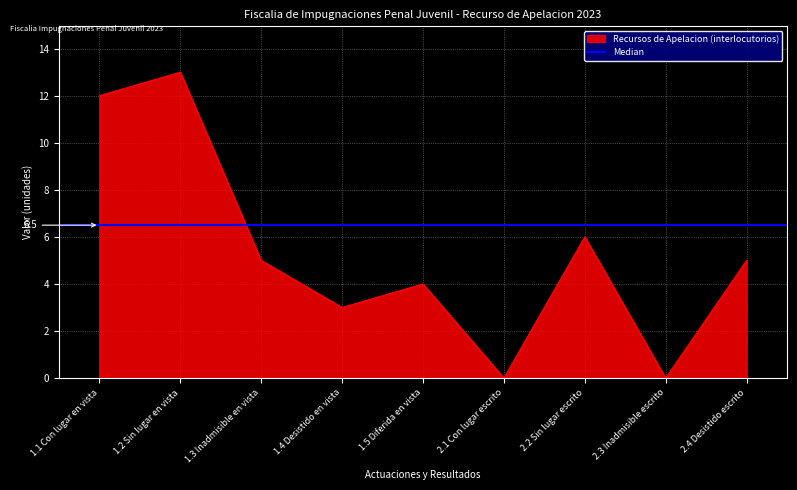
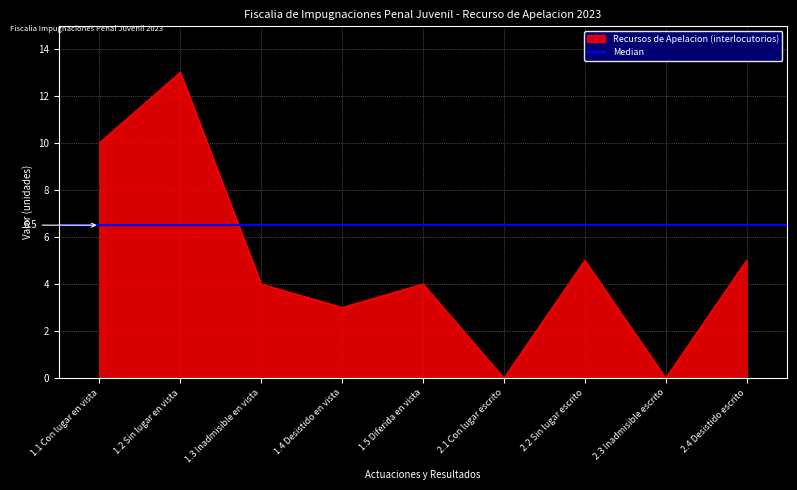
  {
-   "1.1 Con lugar en vista": 12,
+   "1.1 Con lugar en vista": 10,
    "1.2 Sin lugar en vista": 13,
-   "1.3 Inadmisible en vista": 5,
+   "1.3 Inadmisible en vista": 4,
    "1.4 Desistido en vista": 3,
    "1.5 Diferida en vista": 4,
    "2.1 Con lugar escrito": 0,
-   "2.2 Sin lugar escrito": 6,
+   "2.2 Sin lugar escrito": 5,
    "2.3 Inadmisible escrito": 0,
    "2.4 Desistido escrito": 5
  }
